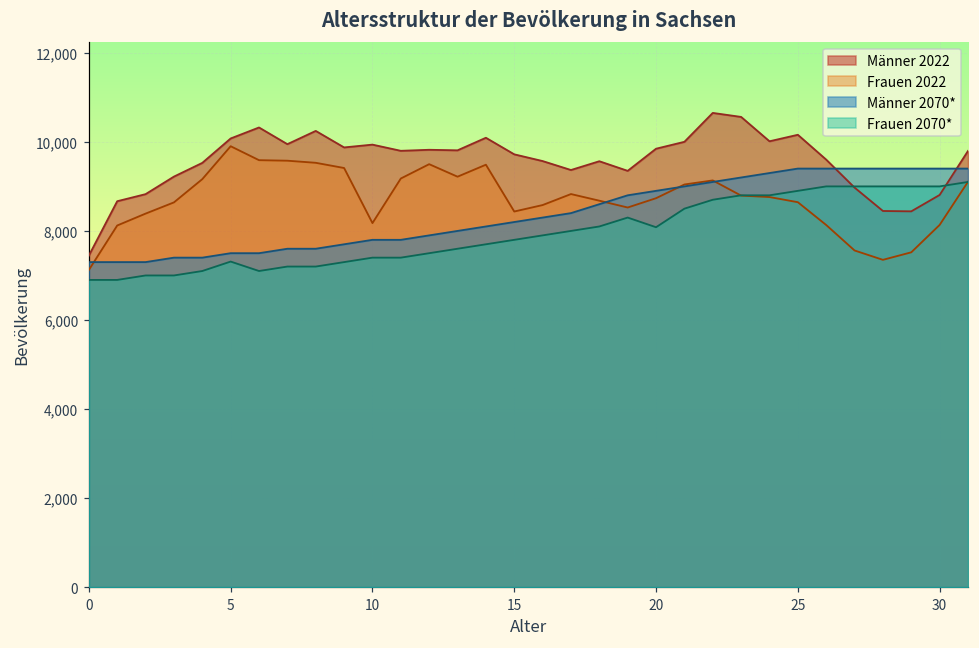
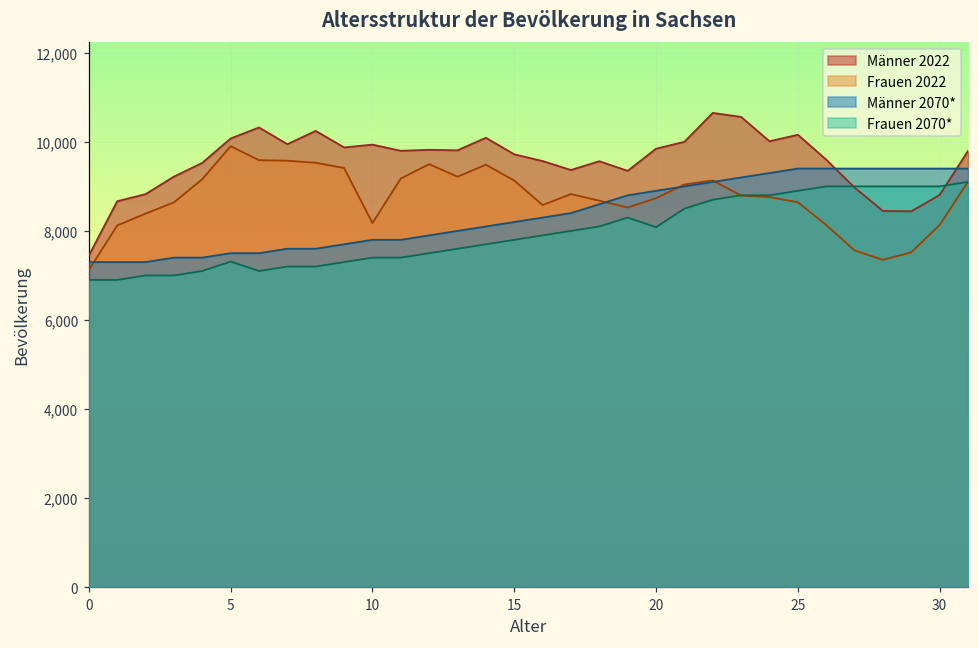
  {
    "Männer 2022": {
      "0": "7,400",
      "5": "10,100",
      "10": "9,900",
      "15": "9,700",
      "20": "9,800",
      "25": "10,200",
      "30": "8,800"
    },
    "Frauen 2022": {
      "0": "7,100",
      "5": "9,900",
      "10": "8,200",
-     "15": "8,400",
+     "15": "9,100",
      "20": "8,700",
      "25": "8,600",
      "30": "8,100"
    },
    "Männer 2070*": {
      "0": "7,300",
      "5": "7,500",
      "10": "7,800",
      "15": "8,200",
      "20": "8,900",
      "25": "9,400",
      "30": "9,400"
    },
    "Frauen 2070*": {
      "0": "6,900",
      "5": "7,300",
      "10": "7,400",
      "15": "7,800",
      "20": "8,100",
      "25": "8,900",
      "30": "9,000"
    }
  }
